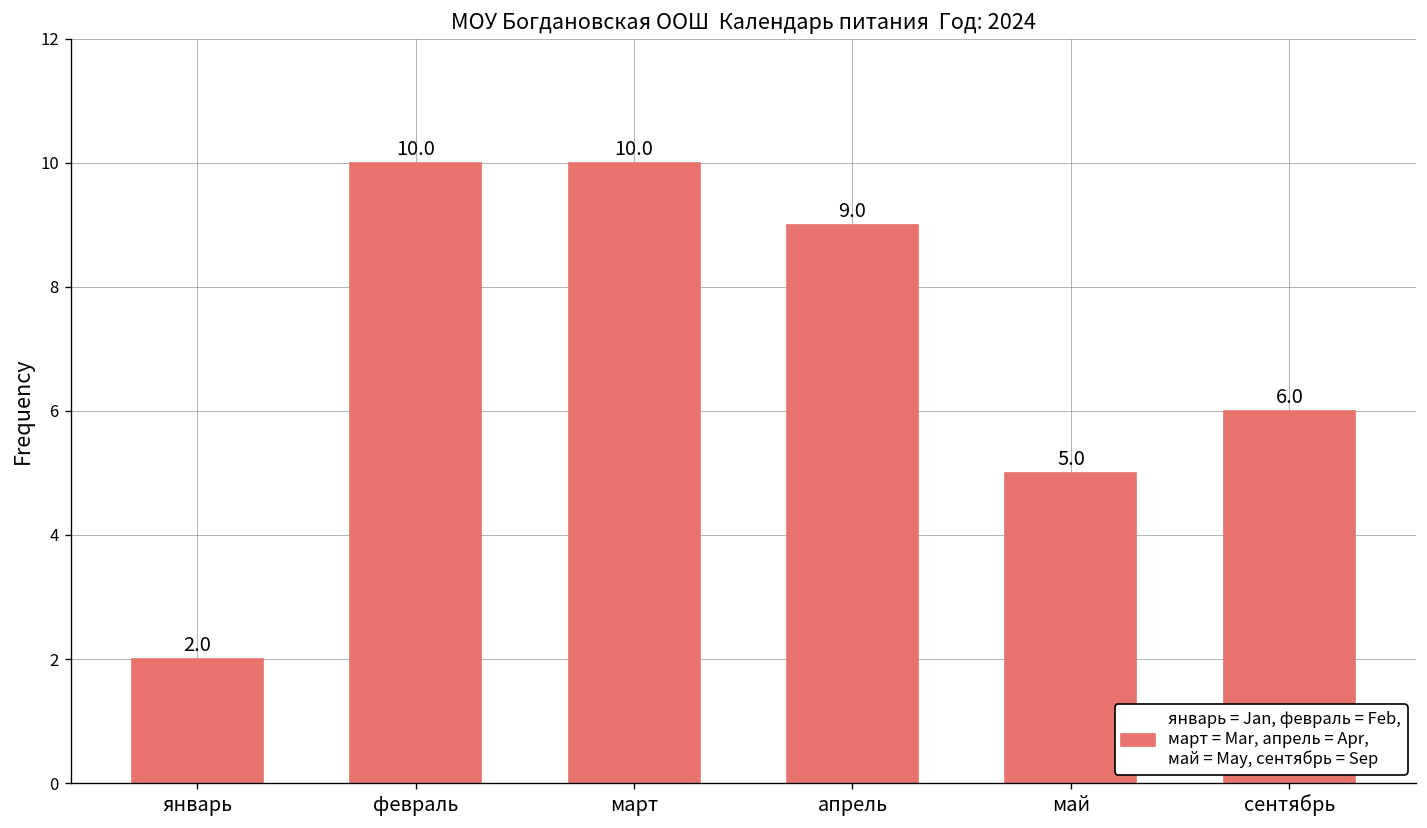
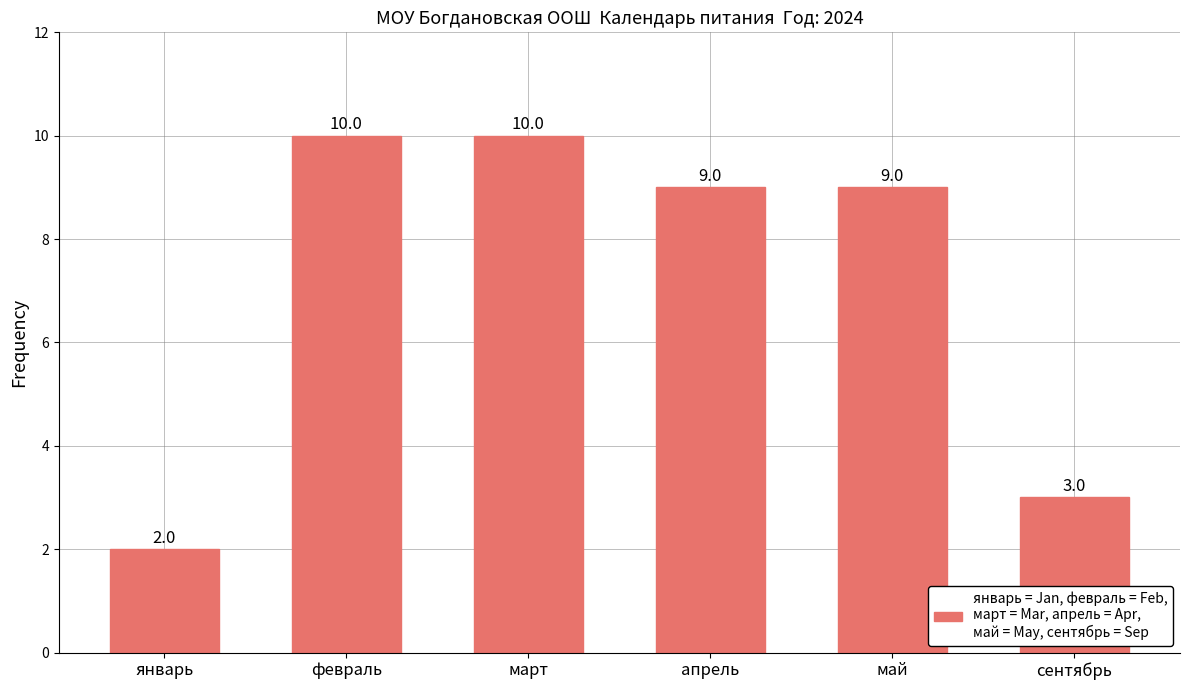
  {
    "январь": 2.0,
    "февраль": 10.0,
    "март": 10.0,
    "апрель": 9.0,
-   "май": 5.0,
-   "сентябрь": 6.0
+   "май": 9.0,
+   "сентябрь": 3.0
  }
